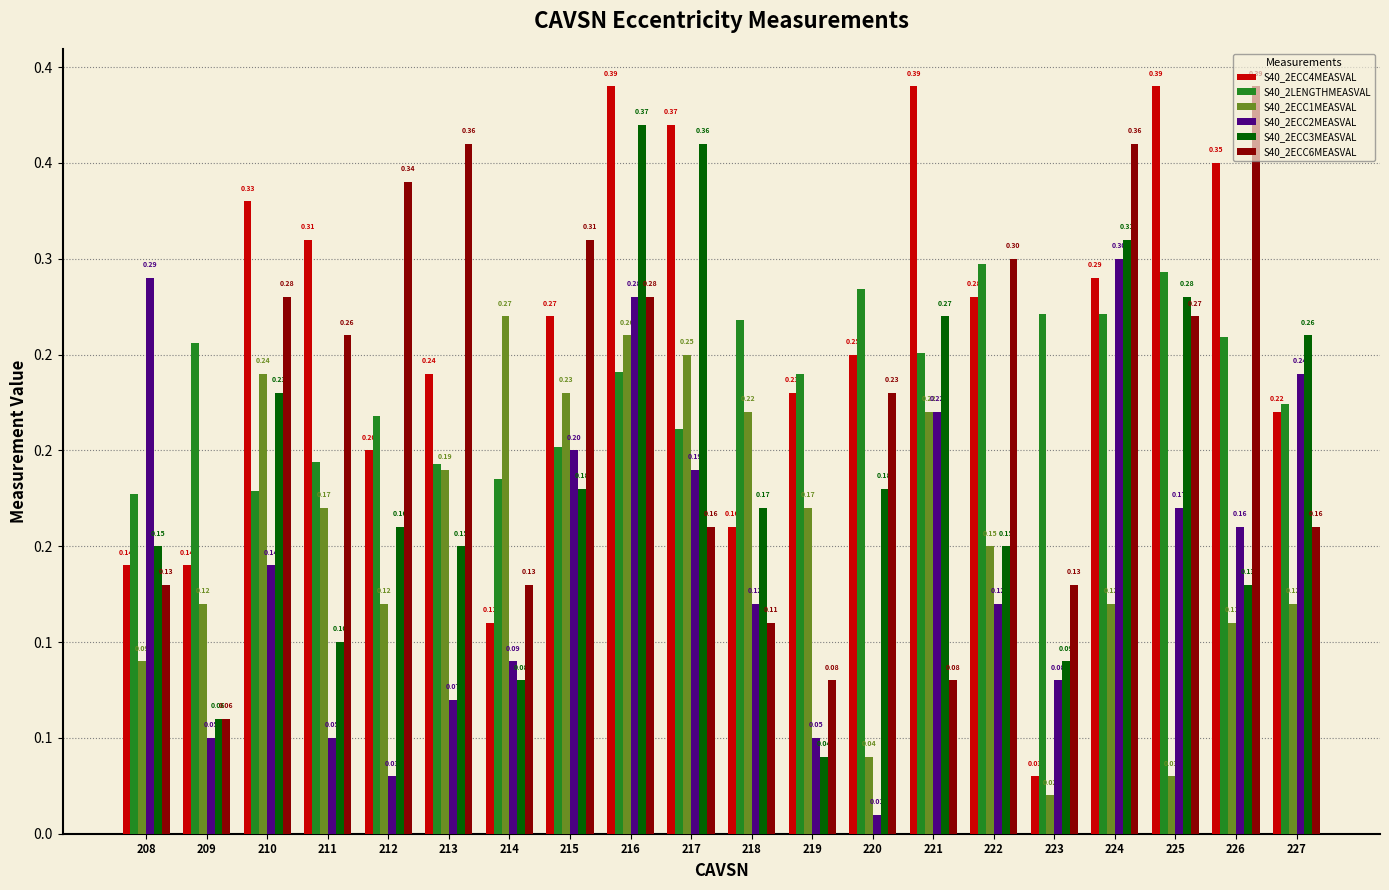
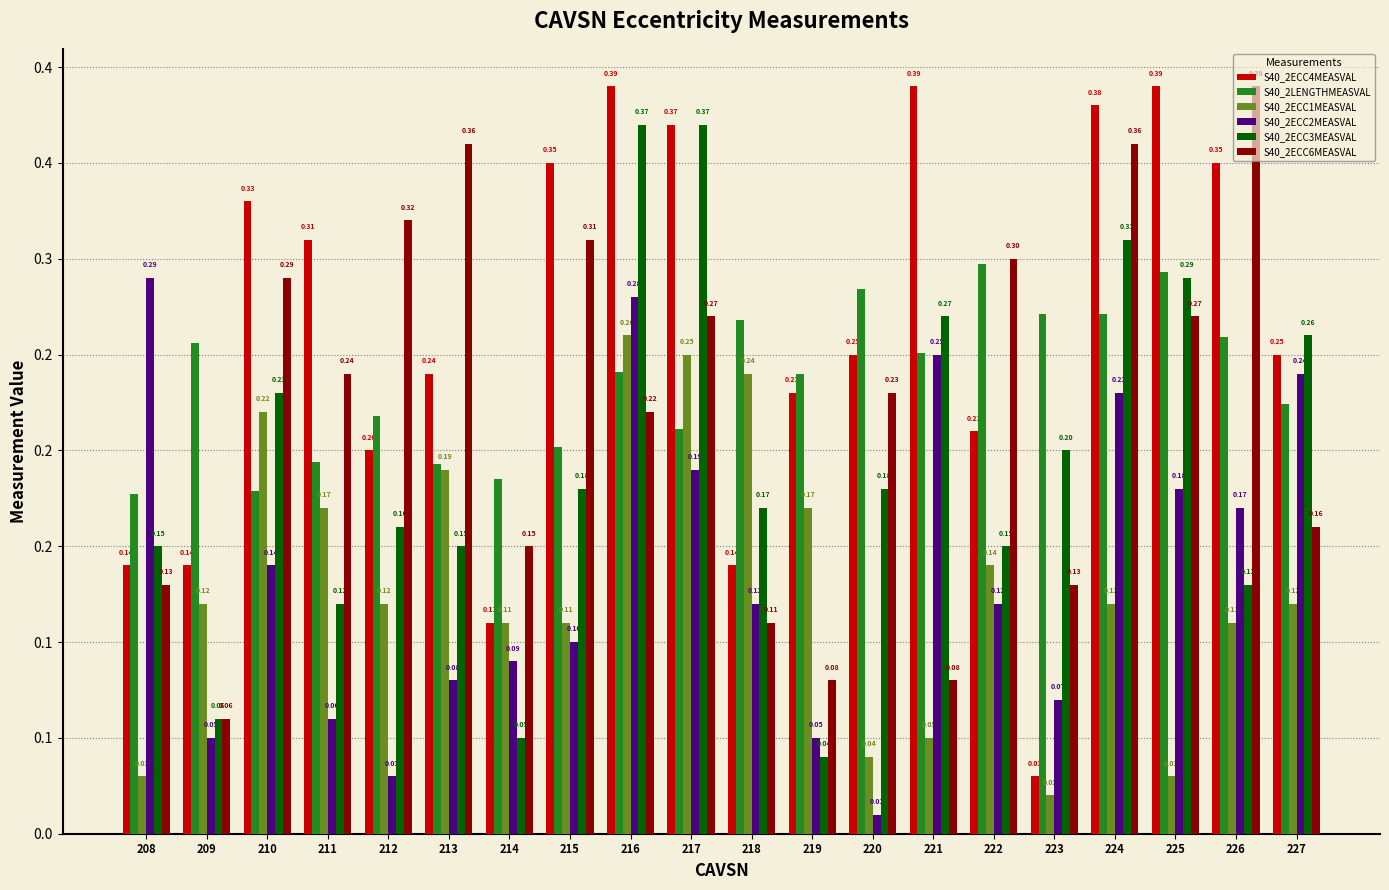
  {
    "S40_2ECC4MEASVAL": {
      "208": 0.14,
      "209": 0.14,
      "210": 0.33,
      "211": 0.31,
      "212": 0.20,
      "213": 0.24,
      "214": 0.11,
-     "215": 0.27,
+     "215": 0.35,
      "216": 0.39,
      "217": 0.37,
-     "218": 0.16,
+     "218": 0.14,
      "219": 0.23,
      "220": 0.25,
      "221": 0.39,
-     "222": 0.28,
+     "222": 0.21,
      "223": 0.03,
-     "224": 0.29,
+     "224": 0.38,
      "225": 0.39,
      "226": 0.35,
-     "227": 0.22
+     "227": 0.25
    },
    "S40_2LENGTHMEASVAL": {
      "213": 0.19
    },
    "S40_2ECC1MEASVAL": {
-     "208": 0.09,
+     "208": 0.03,
      "209": 0.12,
-     "210": 0.24,
+     "210": 0.22,
      "211": 0.17,
      "212": 0.12,
-     "214": 0.27,
-     "215": 0.23,
+     "214": 0.11,
+     "215": 0.11,
      "216": 0.26,
      "217": 0.25,
-     "218": 0.22,
+     "218": 0.24,
      "219": 0.17,
      "220": 0.04,
-     "221": 0.22,
-     "222": 0.15,
+     "221": 0.05,
+     "222": 0.14,
      "223": 0.02,
      "224": 0.12,
      "225": 0.03,
      "226": 0.11,
      "227": 0.12
    },
    "S40_2ECC2MEASVAL": {
      "208": 0.29,
      "209": 0.05,
      "210": 0.14,
-     "211": 0.05,
+     "211": 0.06,
      "212": 0.03,
-     "213": 0.07,
+     "213": 0.08,
      "214": 0.09,
-     "215": 0.20,
+     "215": 0.10,
      "216": 0.28,
      "217": 0.19,
      "218": 0.12,
      "219": 0.05,
      "220": 0.01,
-     "221": 0.22,
+     "221": 0.25,
      "222": 0.12,
-     "223": 0.08,
-     "224": 0.30,
-     "225": 0.17,
-     "226": 0.16,
+     "223": 0.07,
+     "224": 0.23,
+     "225": 0.18,
+     "226": 0.17,
      "227": 0.24
    },
    "S40_2ECC3MEASVAL": {
      "208": 0.15,
      "210": 0.23,
-     "211": 0.10,
+     "211": 0.12,
      "212": 0.16,
      "213": 0.15,
-     "214": 0.08,
+     "214": 0.05,
      "215": 0.18,
      "216": 0.37,
-     "217": 0.36,
+     "217": 0.37,
      "218": 0.17,
      "219": 0.04,
      "220": 0.18,
      "221": 0.27,
      "222": 0.15,
-     "223": 0.09,
+     "223": 0.20,
      "224": 0.31,
-     "225": 0.28,
+     "225": 0.29,
      "226": 0.13,
      "227": 0.26
    },
    "S40_2ECC6MEASVAL": {
      "208": 0.13,
-     "210": 0.28,
-     "211": 0.26,
-     "212": 0.34,
+     "210": 0.29,
+     "211": 0.24,
+     "212": 0.32,
      "213": 0.36,
-     "214": 0.13,
+     "214": 0.15,
      "215": 0.31,
-     "216": 0.28,
-     "217": 0.16,
+     "216": 0.22,
+     "217": 0.27,
      "218": 0.11,
      "219": 0.08,
      "220": 0.23,
      "221": 0.08,
      "222": 0.30,
      "223": 0.13,
      "224": 0.36,
      "225": 0.27,
      "227": 0.16
    }
  }
